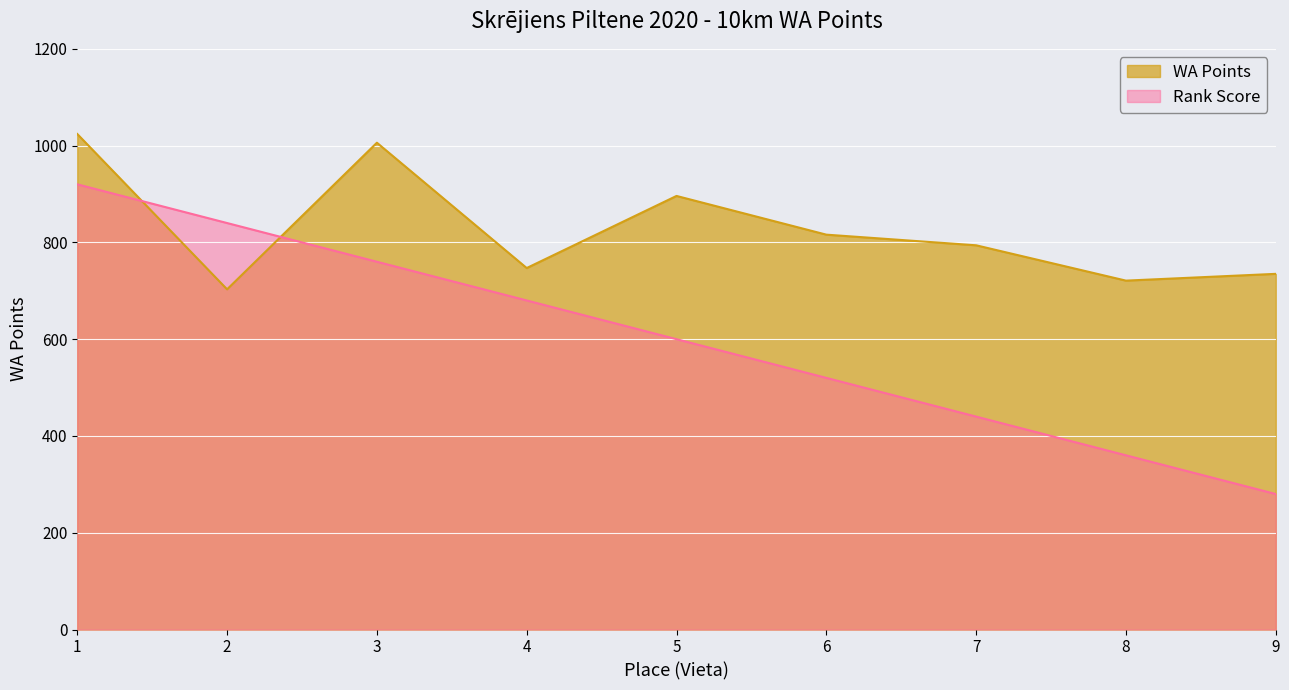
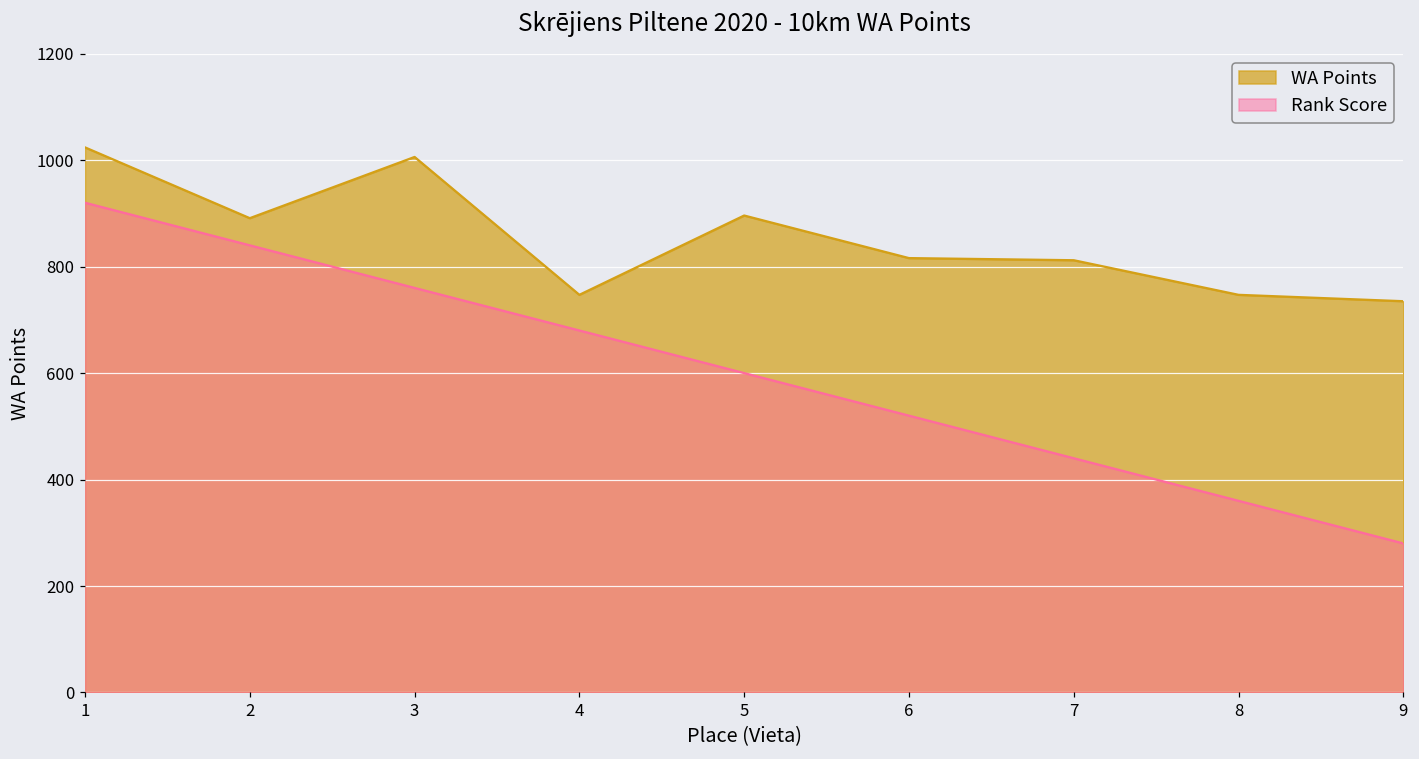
  {
    "WA Points": {
      "1": 1020,
-     "2": 700,
+     "2": 890,
      "3": 1010,
      "4": 750,
      "5": 900,
      "6": 820,
-     "7": 790,
-     "8": 720,
+     "7": 810,
+     "8": 750,
      "9": 740
    },
    "Rank Score": {
      "1": 920,
      "2": 840,
      "3": 760,
      "4": 680,
      "5": 600,
      "6": 520,
      "7": 440,
      "8": 360,
      "9": 280
    }
  }
